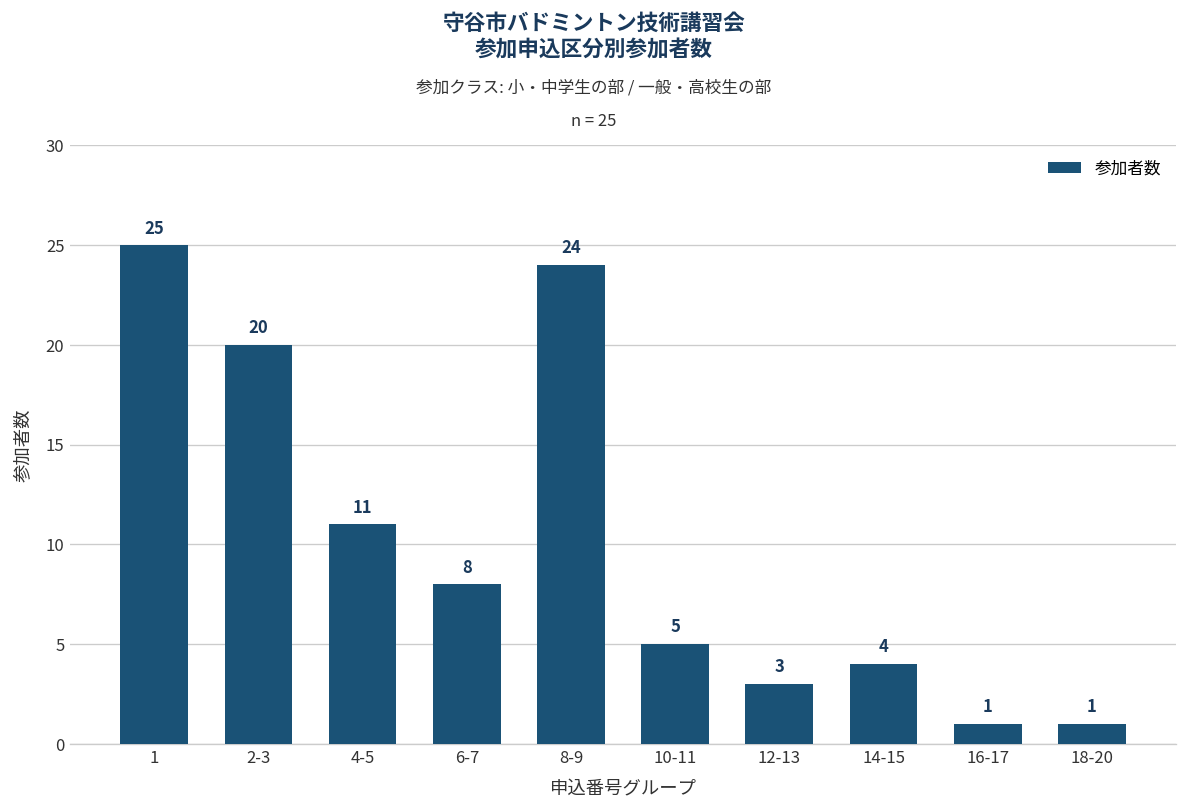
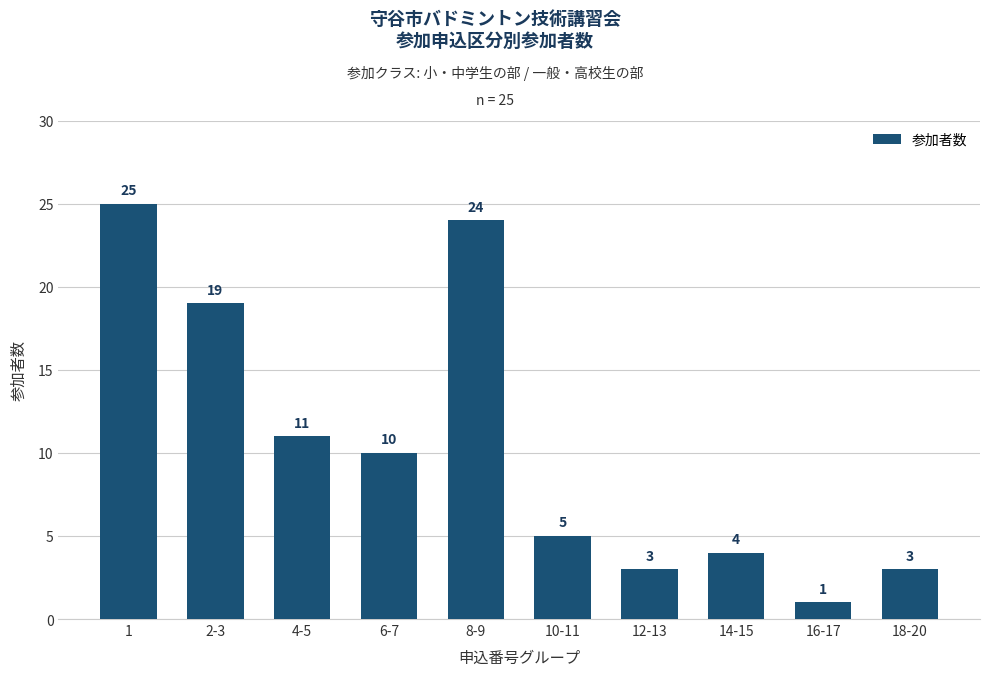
  {
    "1": 25,
-   "2-3": 20,
+   "2-3": 19,
    "4-5": 11,
-   "6-7": 8,
+   "6-7": 10,
    "8-9": 24,
    "10-11": 5,
    "12-13": 3,
    "14-15": 4,
    "16-17": 1,
-   "18-20": 1
+   "18-20": 3
  }
